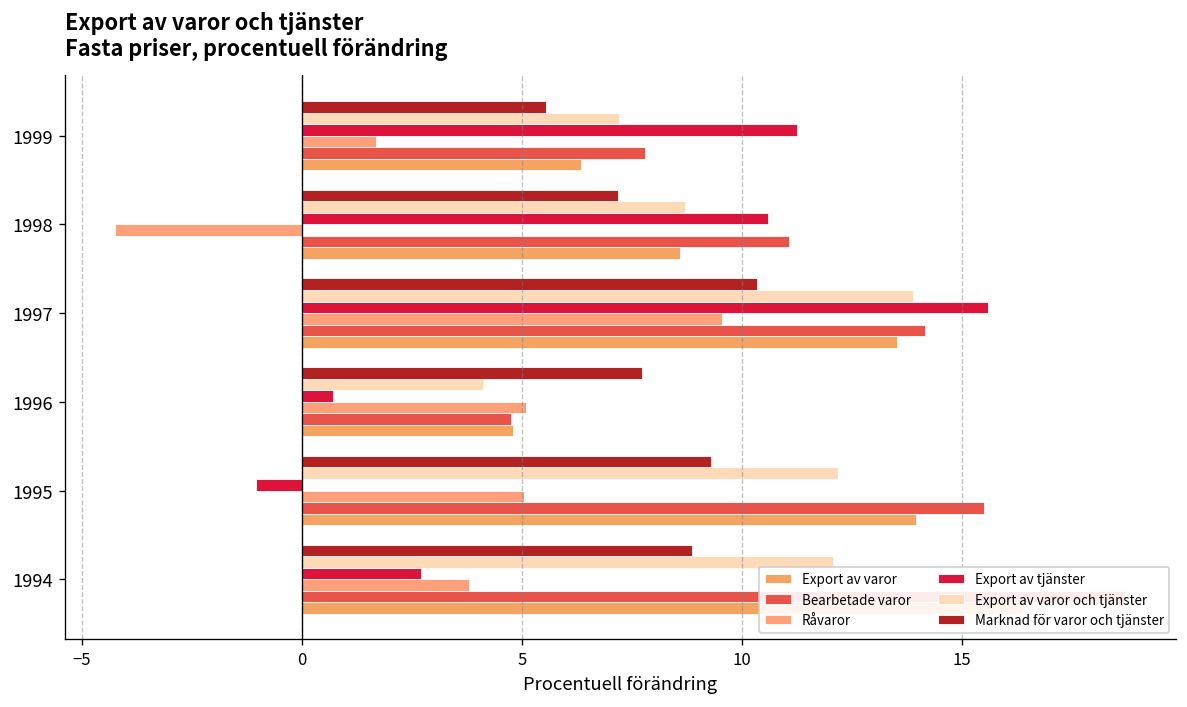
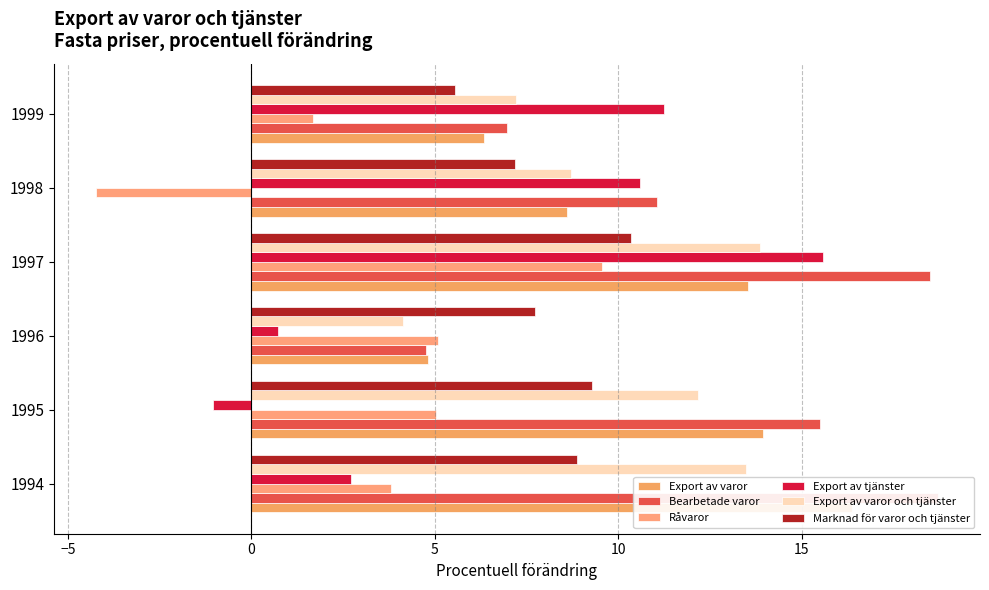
  {
    "Bearbetade varor": {
-     "1999": 7.8,
+     "1999": 7.0,
      "1998": 11.1,
-     "1997": 14.2,
+     "1997": 18.5,
      "1996": 4.8,
      "1995": 15.5
    },
    "Export av varor och tjänster": {
      "1999": 7.2,
      "1998": 8.7,
      "1997": 13.9,
      "1996": 4.1,
      "1995": 12.2,
-     "1994": 12.1
+     "1994": 13.5
    }
  }
